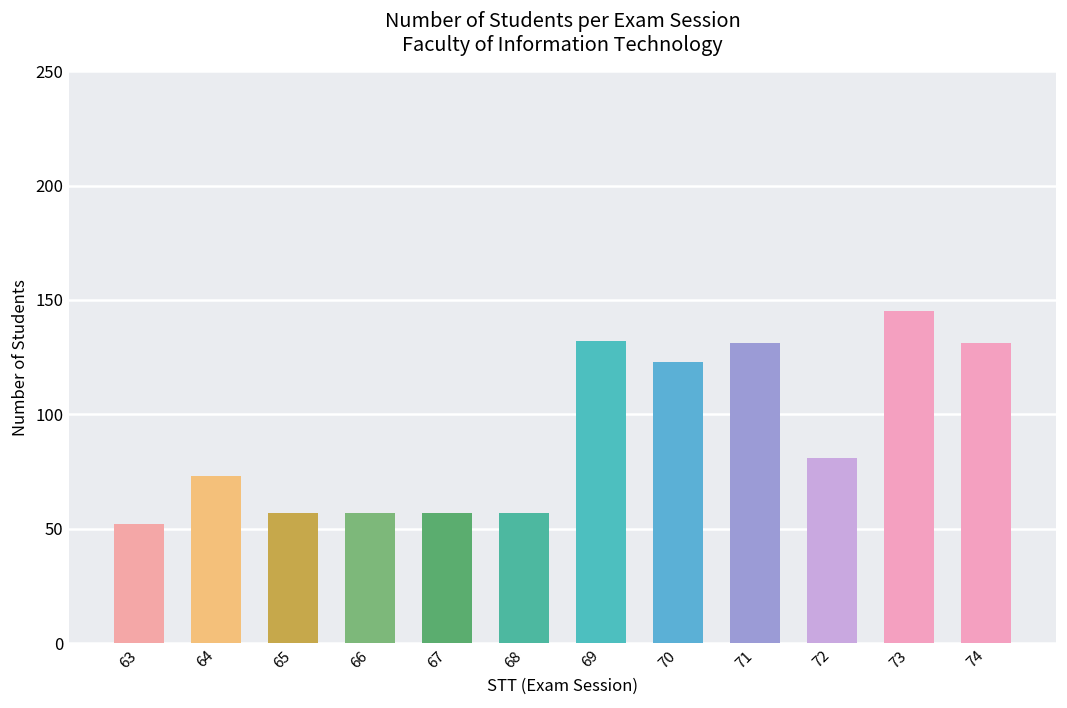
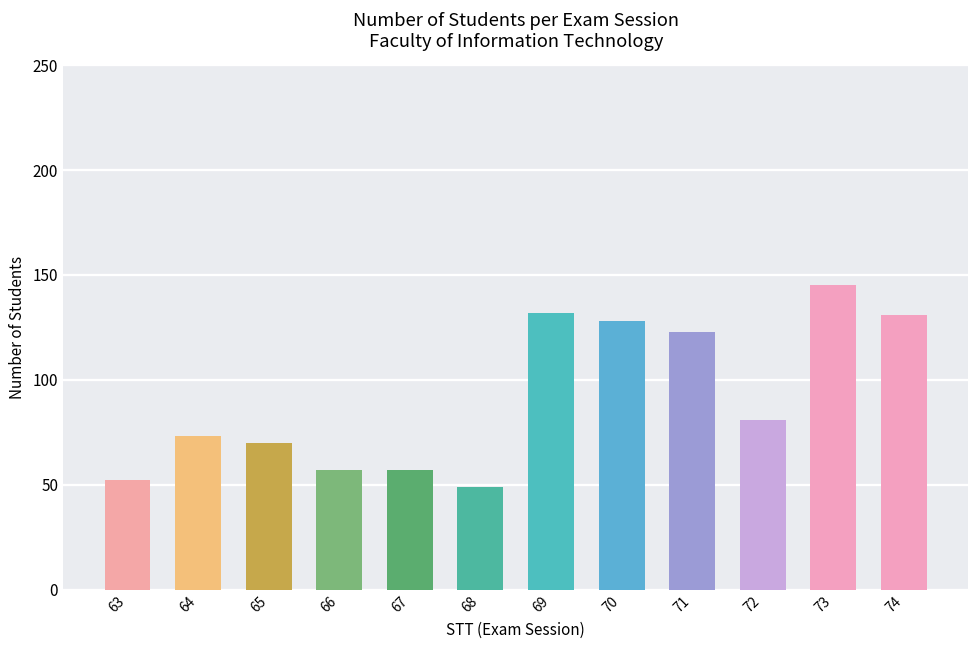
  {
    "63": 52,
    "64": 73,
-   "65": 57,
+   "65": 70,
    "66": 57,
    "67": 57,
-   "68": 57,
+   "68": 49,
    "69": 132,
-   "70": 123,
-   "71": 131,
+   "70": 128,
+   "71": 123,
    "72": 81,
    "73": 145,
    "74": 131
  }
